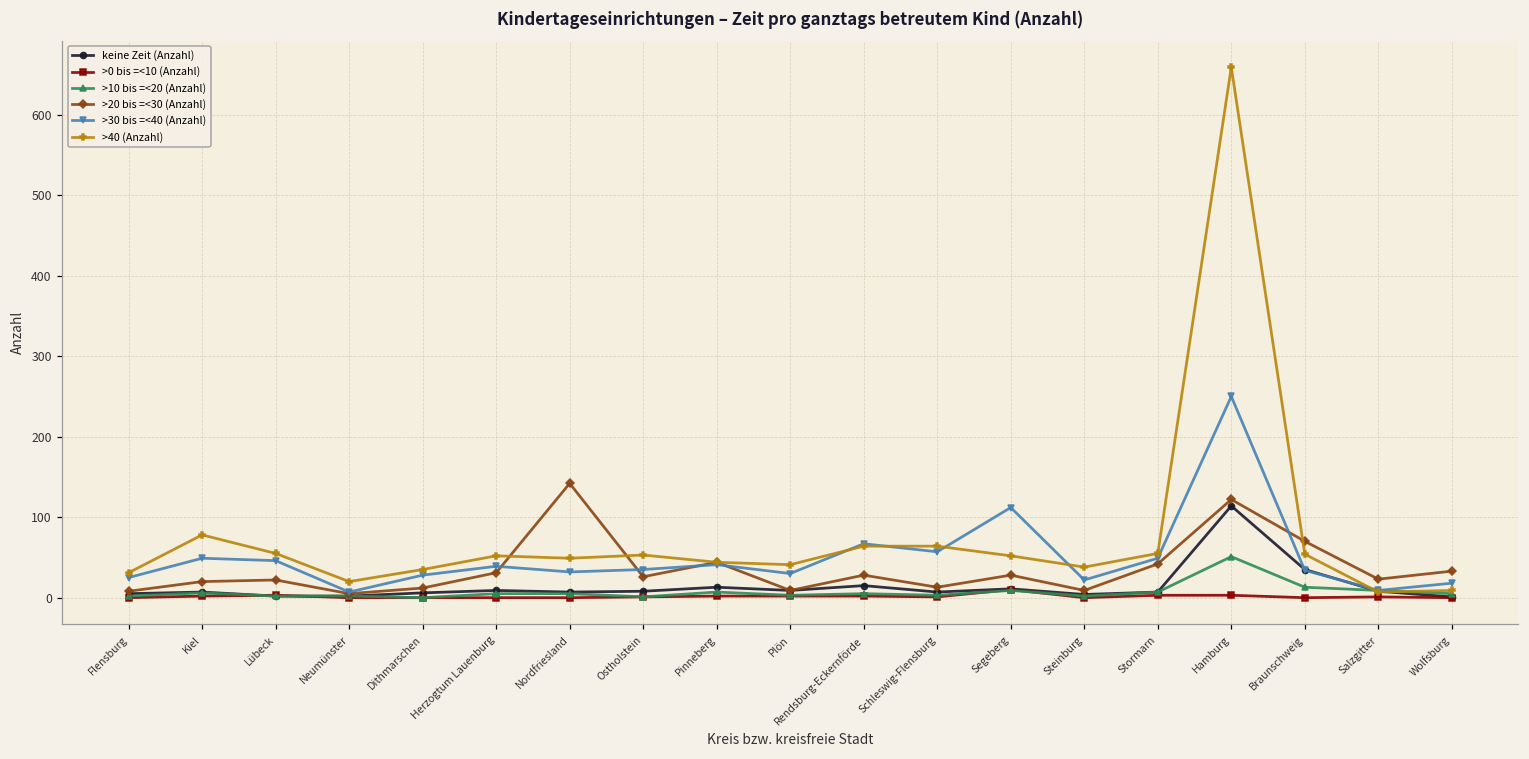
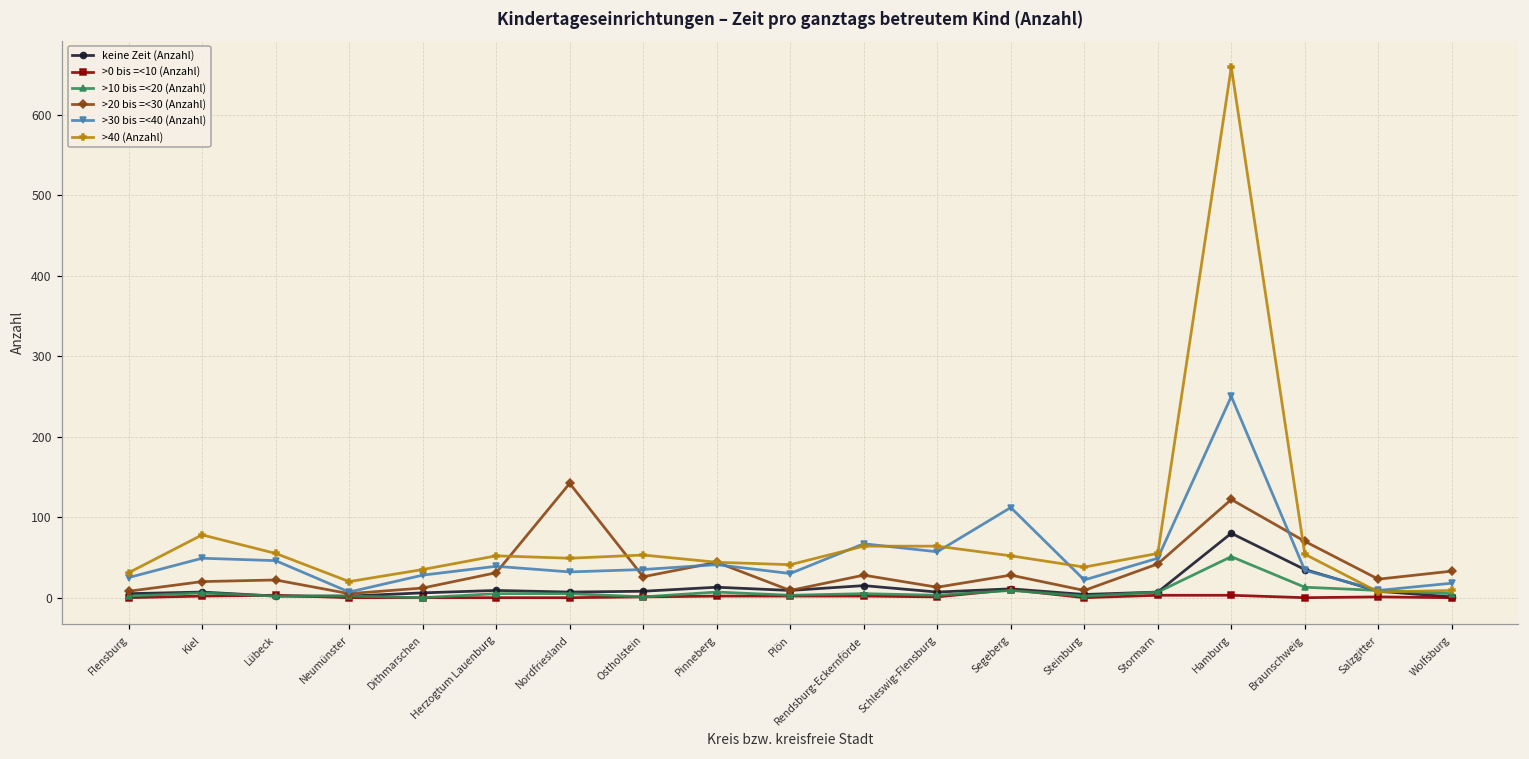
  {
    "keine Zeit (Anzahl)": {
      "Dithmarschen": 10,
      "Herzogtum Lauenburg": 10,
      "Ostholstein": 10,
      "Pinneberg": 10,
      "Rendsburg-Eckernförde": 20,
      "Schleswig-Flensburg": 10,
-     "Hamburg": 110
+     "Hamburg": 80
    },
    ">0 bis =<10 (Anzahl)": {
      "Kiel": 0,
      "Herzogtum Lauenburg": 0,
      "Nordfriesland": 0,
      "Pinneberg": 0,
      "Stormarn": 0,
      "Hamburg": 0,
      "Braunschweig": 0,
      "Salzgitter": 0
    },
    ">10 bis =<20 (Anzahl)": {
      "Herzogtum Lauenburg": 10,
      "Pinneberg": 10,
      "Hamburg": 50,
      "Braunschweig": 10,
      "Wolfsburg": 10
    },
    ">20 bis =<30 (Anzahl)": {
      "Kiel": 20,
      "Lübeck": 20,
      "Dithmarschen": 10,
      "Herzogtum Lauenburg": 30,
      "Nordfriesland": 140,
      "Ostholstein": 30,
      "Rendsburg-Eckernförde": 30,
      "Schleswig-Flensburg": 10,
      "Segeberg": 30,
      "Steinburg": 10,
      "Stormarn": 40,
      "Hamburg": 120,
      "Braunschweig": 70,
      "Salzgitter": 20,
      "Wolfsburg": 30
    },
    ">30 bis =<40 (Anzahl)": {
      "Flensburg": 30,
      "Kiel": 50,
      "Lübeck": 50,
      "Dithmarschen": 30,
      "Herzogtum Lauenburg": 40,
      "Nordfriesland": 30,
      "Ostholstein": 40,
      "Plön": 30,
      "Schleswig-Flensburg": 60,
      "Segeberg": 110,
      "Steinburg": 20,
      "Stormarn": 50,
      "Hamburg": 250,
      "Wolfsburg": 20
    },
    ">40 (Anzahl)": {
      "Flensburg": 30,
      "Kiel": 80,
      "Lübeck": 60,
      "Neumünster": 20,
      "Dithmarschen": 40,
      "Herzogtum Lauenburg": 50,
      "Nordfriesland": 50,
      "Ostholstein": 50,
      "Plön": 40,
      "Schleswig-Flensburg": 60,
      "Segeberg": 50,
      "Steinburg": 40,
      "Stormarn": 60,
      "Hamburg": 660,
      "Braunschweig": 50,
      "Wolfsburg": 10
    }
  }
